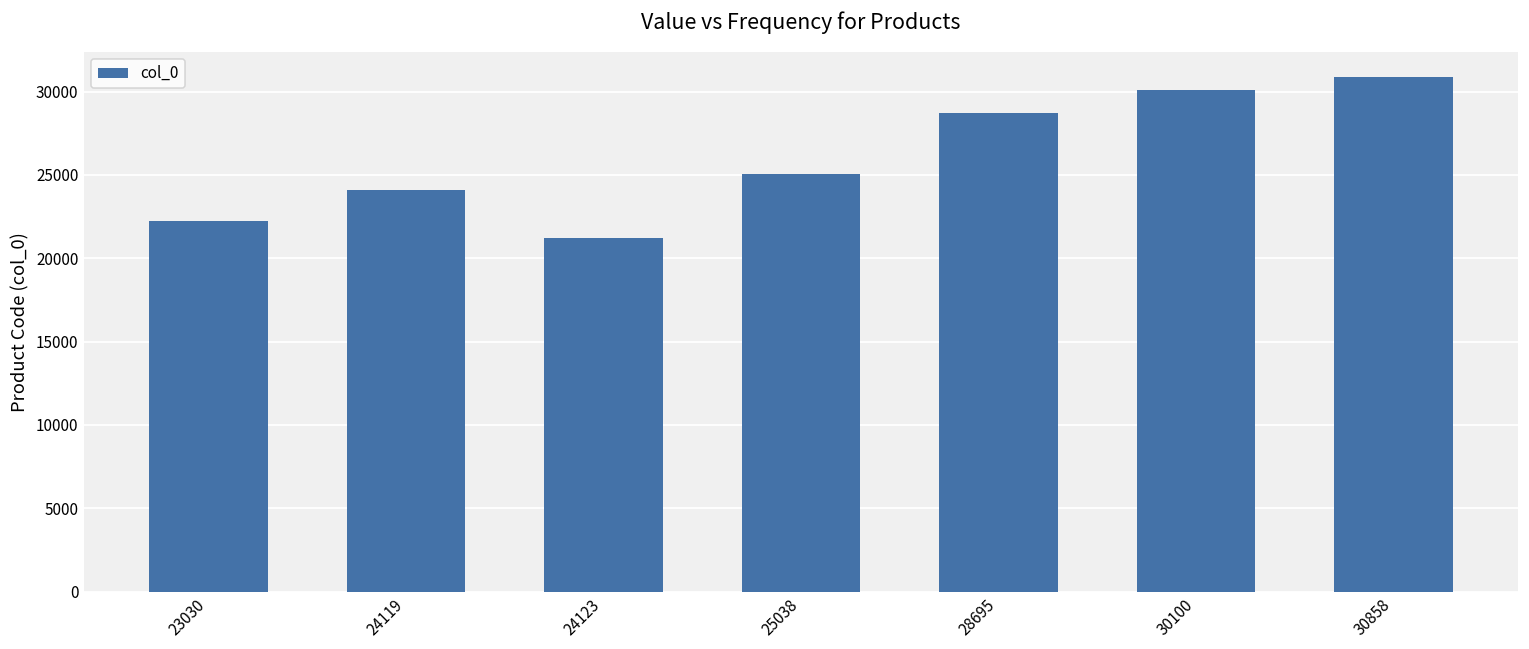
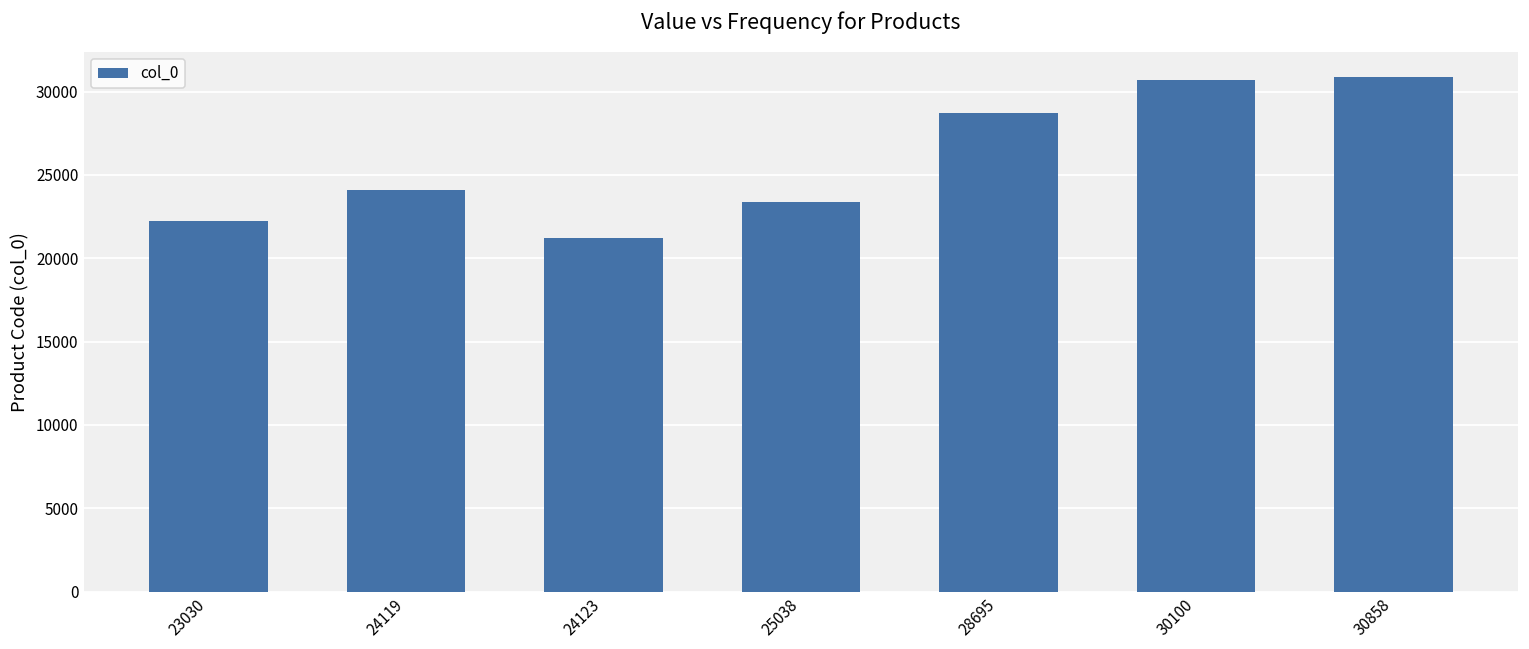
  {
    "23030": 22300,
    "24119": 24100,
    "24123": 21200,
-   "25038": 25000,
+   "25038": 23400,
    "28695": 28700,
-   "30100": 30100,
+   "30100": 30700,
    "30858": 30900
  }
